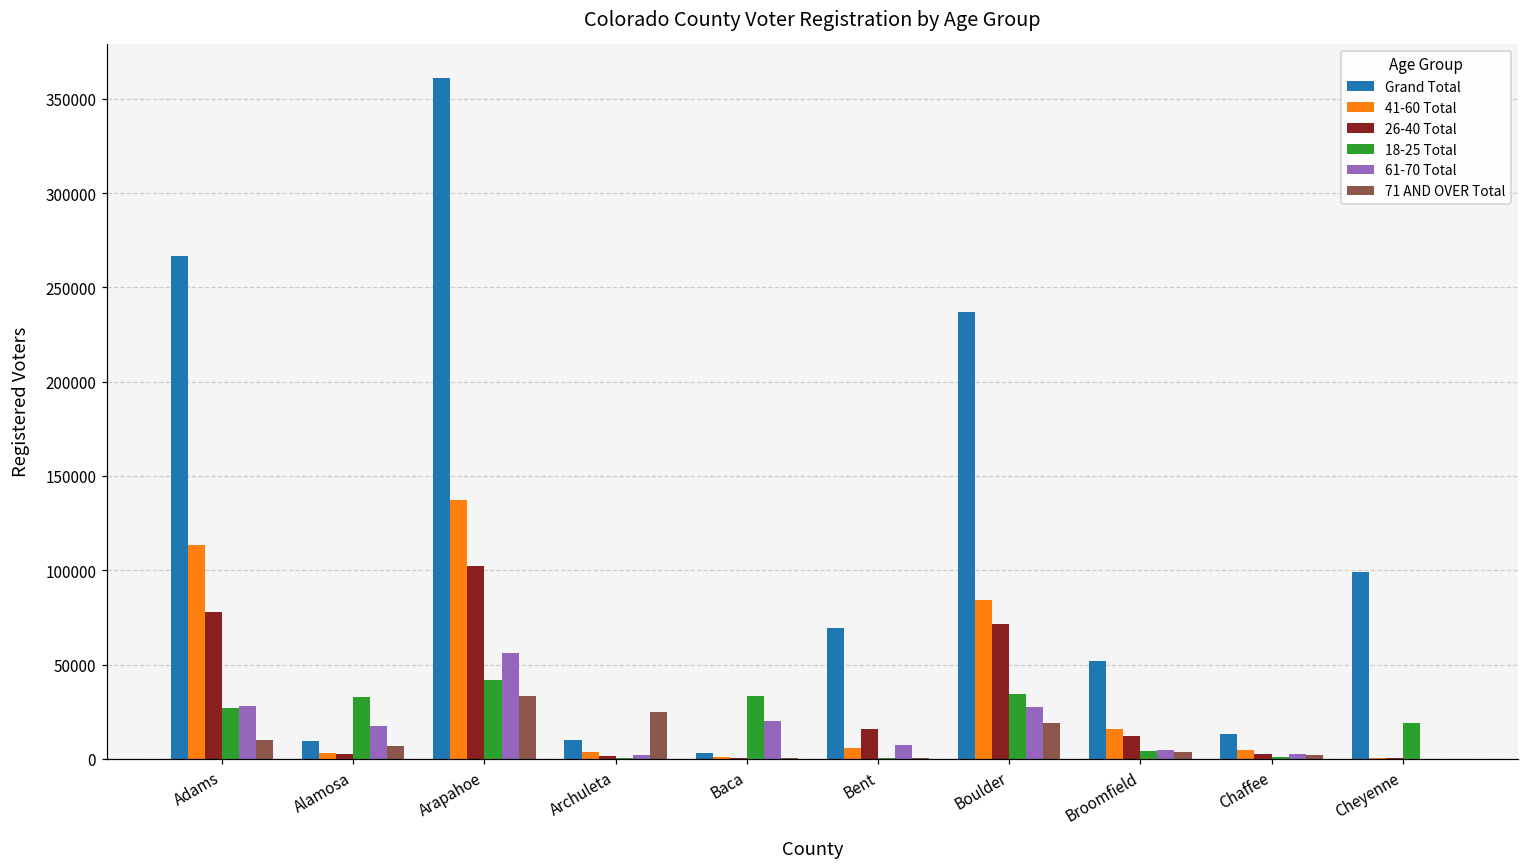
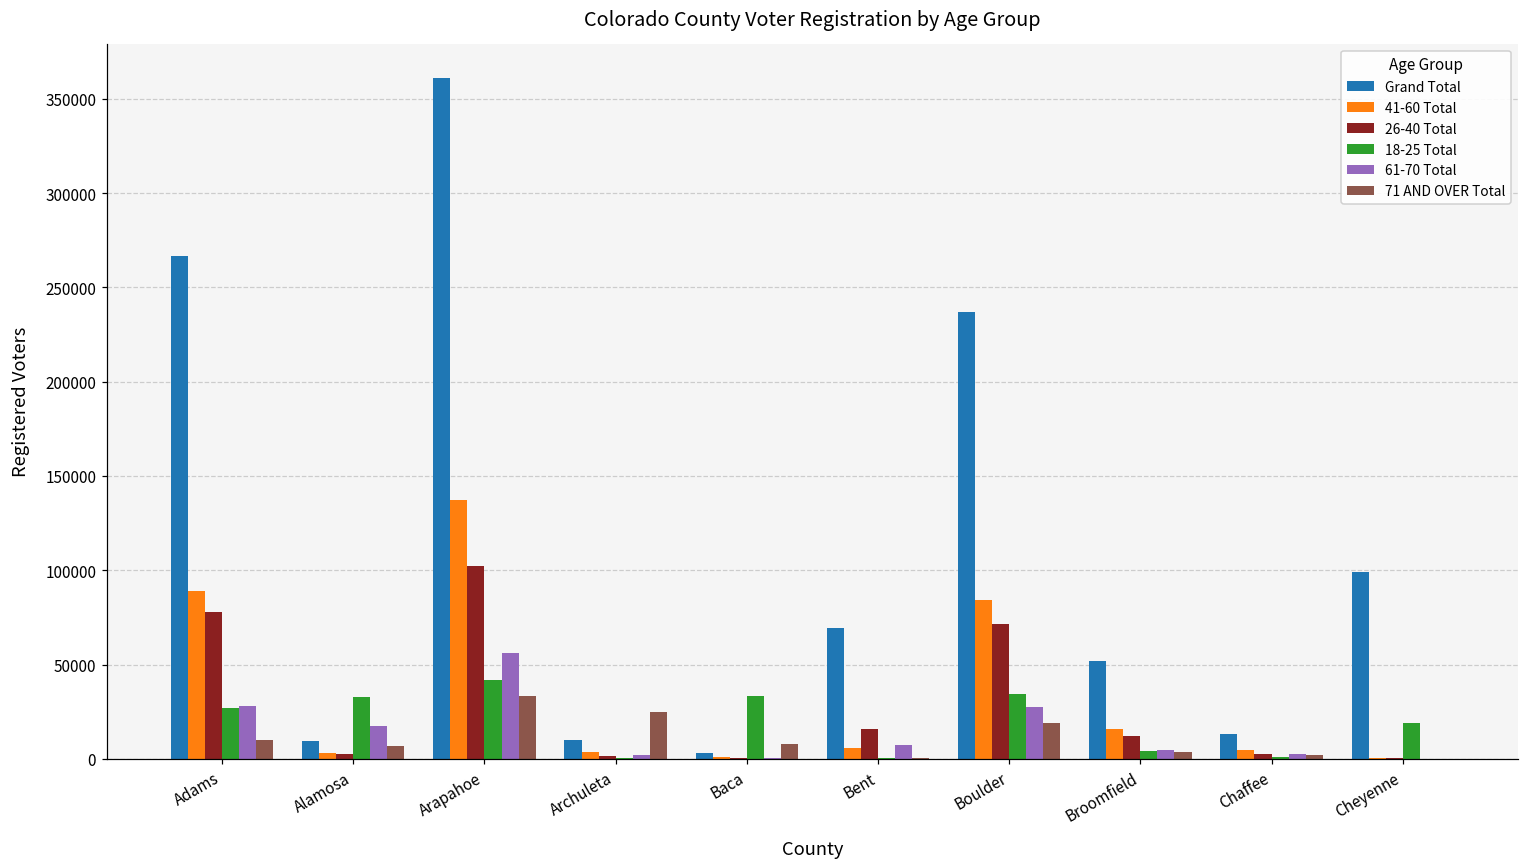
  {
    "Grand Total": {
      "Adams": 267000,
      "Alamosa": 9000,
      "Arapahoe": 361000,
      "Archuleta": 10000,
      "Baca": 3000,
      "Bent": 69000,
      "Boulder": 237000,
      "Broomfield": 52000,
      "Chaffee": 13000,
      "Cheyenne": 99000
    },
    "41-60 Total": {
-     "Adams": 113000,
+     "Adams": 89000,
      "Alamosa": 3000,
      "Arapahoe": 138000,
      "Archuleta": 4000,
      "Bent": 6000,
      "Boulder": 84000,
      "Broomfield": 16000,
      "Chaffee": 5000
    },
    "26-40 Total": {
      "Adams": 78000,
      "Alamosa": 3000,
      "Arapahoe": 102000,
      "Archuleta": 2000,
      "Bent": 16000,
      "Boulder": 72000,
      "Broomfield": 12000,
      "Chaffee": 3000
    },
    "18-25 Total": {
      "Adams": 27000,
      "Alamosa": 33000,
      "Arapahoe": 42000,
      "Baca": 33000,
      "Boulder": 34000,
      "Broomfield": 4000,
      "Cheyenne": 19000
    },
    "61-70 Total": {
      "Adams": 28000,
      "Alamosa": 17000,
      "Arapahoe": 56000,
      "Archuleta": 2000,
-     "Baca": 20000,
+     "Baca": 0,
      "Bent": 7000,
      "Boulder": 28000,
      "Broomfield": 5000,
      "Chaffee": 3000
    },
    "71 AND OVER Total": {
      "Adams": 10000,
      "Alamosa": 7000,
      "Arapahoe": 33000,
      "Archuleta": 25000,
-     "Baca": 1000,
+     "Baca": 8000,
      "Boulder": 19000,
      "Broomfield": 4000,
      "Chaffee": 2000
    }
  }
